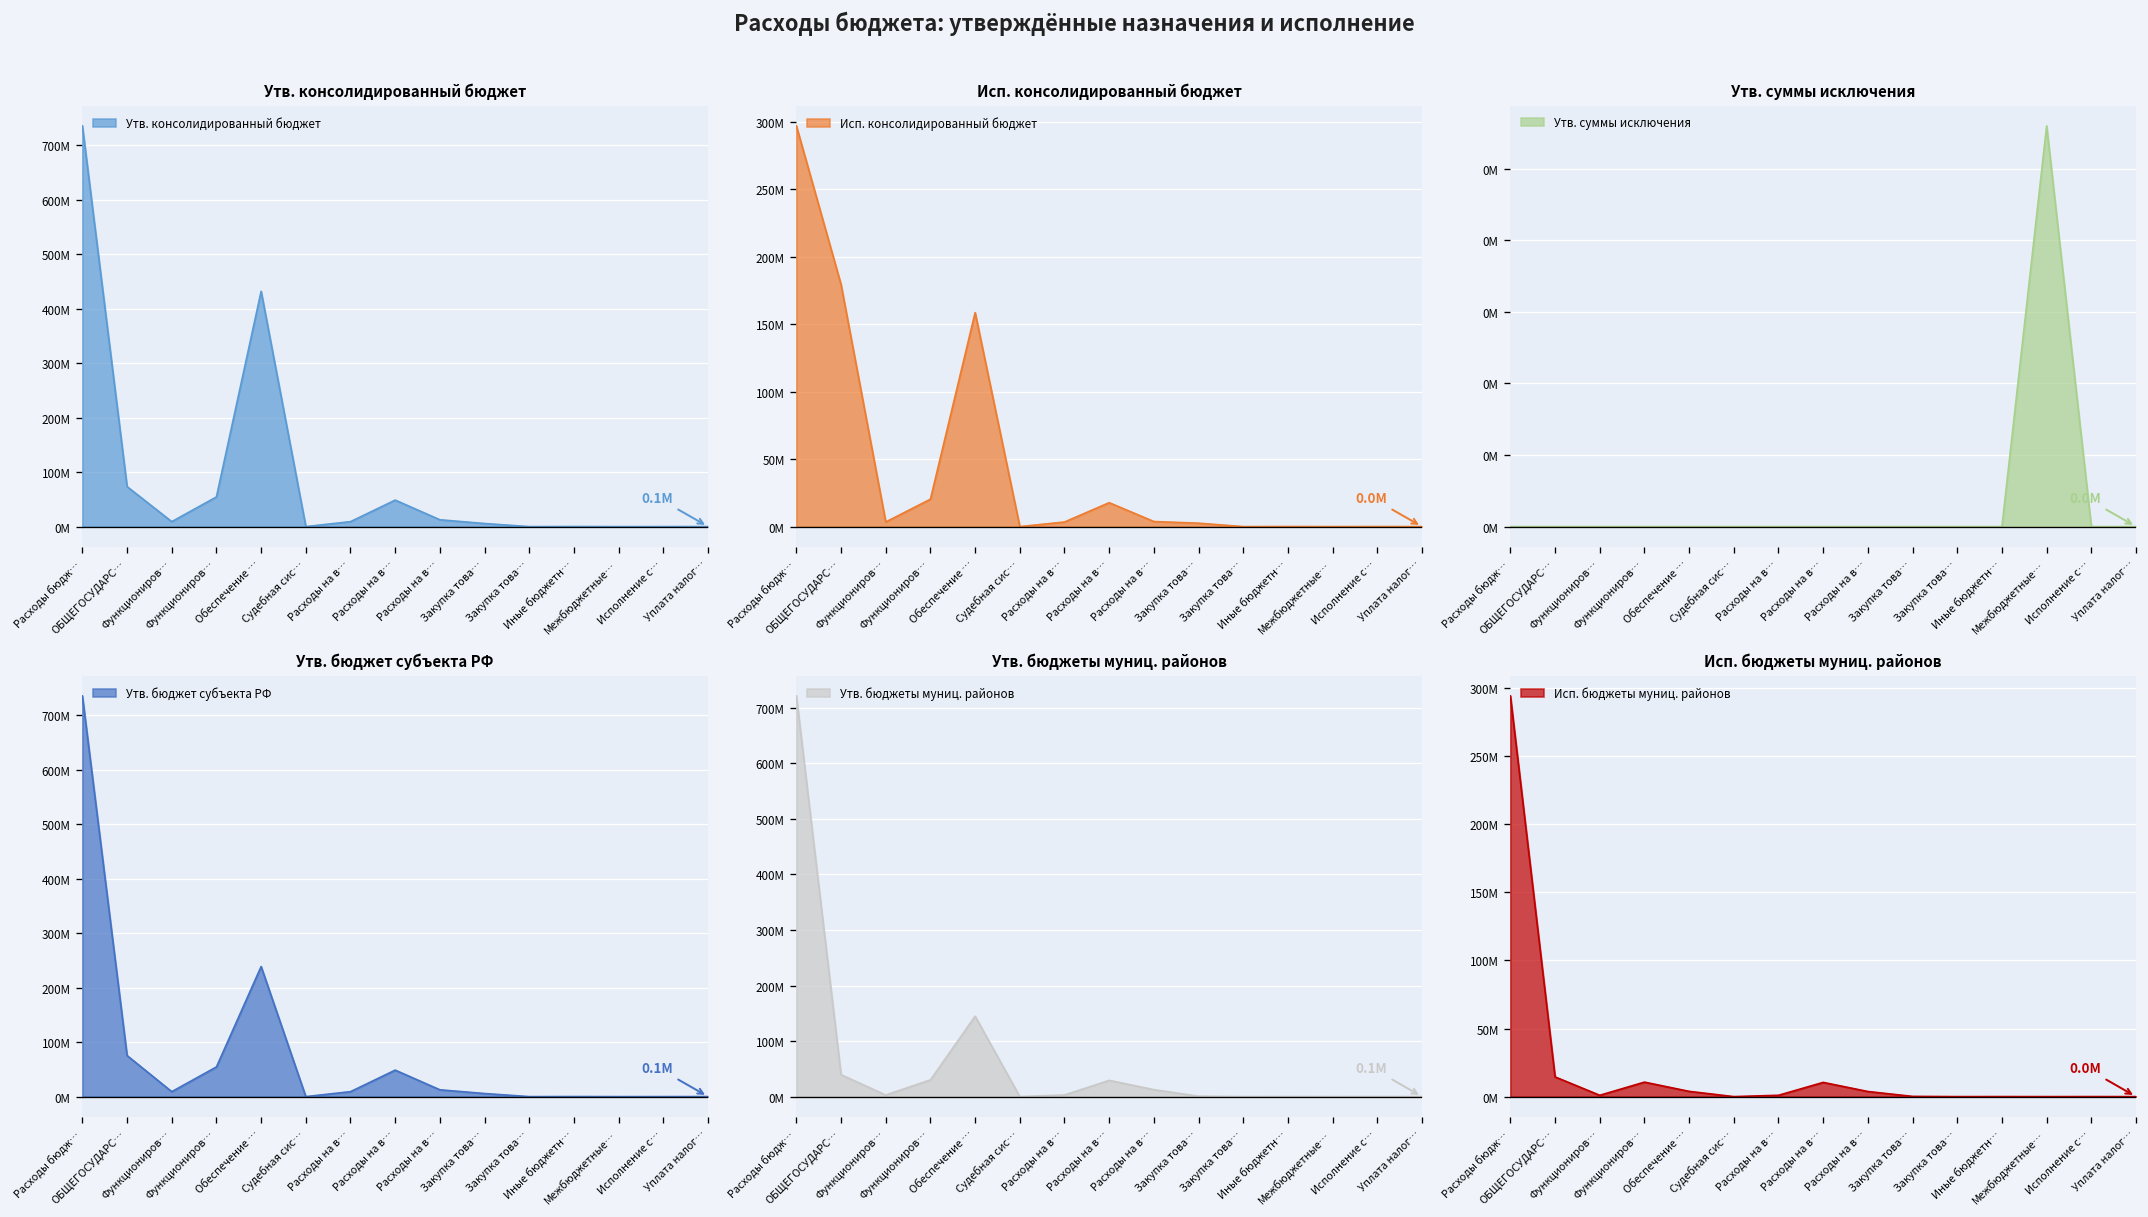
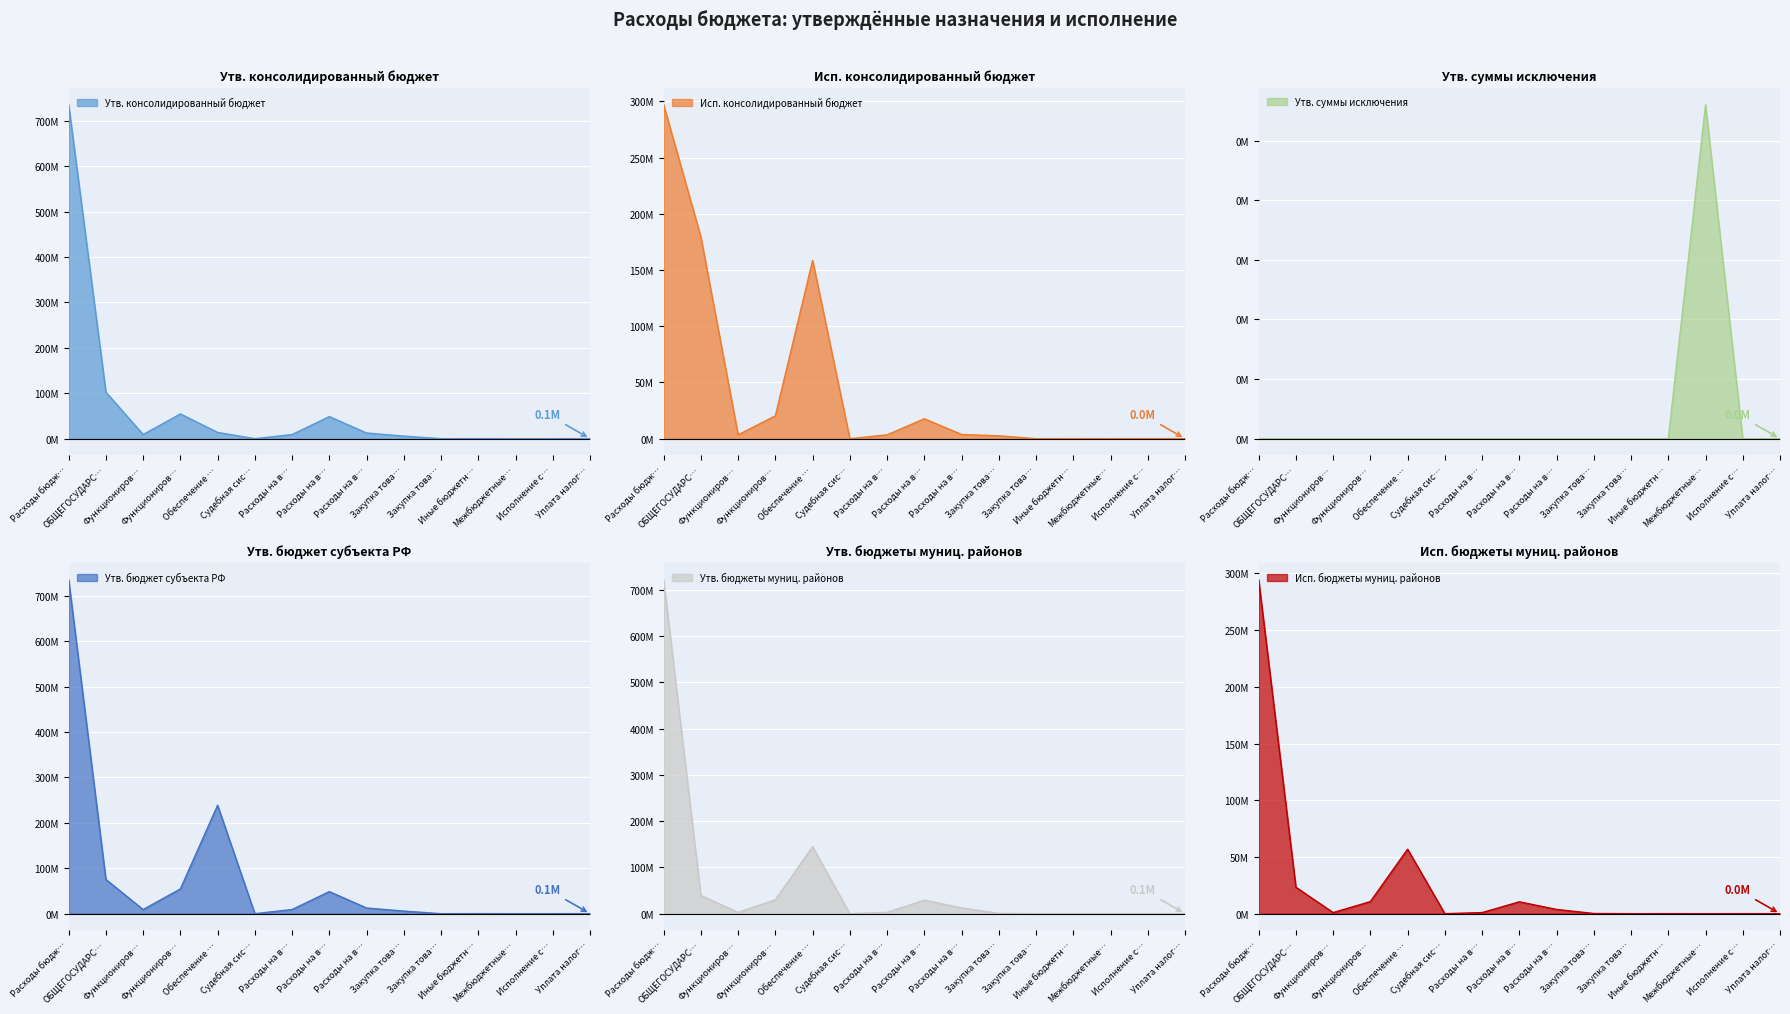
  {
    "Утв. консолидированный бюджет": {
      "Расходы бюдж…": "740000000",
-     "ОБЩЕГОСУДАРС…": "70000000",
-     "Обеспечение …": "430000000",
+     "ОБЩЕГОСУДАРС…": "100000000",
+     "Обеспечение …": "10000000",
      "Судебная сис…": "0",
      "Иные бюджетн…": "0",
      "Межбюджетные…": "0"
    },
    "Исп. консолидированный бюджет": {
      "Исполнение с…": "0.0M"
    },
    "Утв. суммы исключения": {
      "Исполнение с…": "0.0M"
    },
    "Утв. бюджет субъекта РФ": {
      "Уплата налог…": "0.1M"
    },
    "Утв. бюджеты муниц. районов": {
      "Расходы бюдж…": "720000000",
      "ОБЩЕГОСУДАРС…": "40000000",
      "Обеспечение …": "140000000",
      "Судебная сис…": "0",
      "Иные бюджетн…": "0",
      "Межбюджетные…": "0",
      "Исполнение с…": "0",
      "Уплата налог…": "0"
    },
    "Исп. бюджеты муниц. районов": {
      "Расходы бюдж…": "294000000",
-     "ОБЩЕГОСУДАРС…": "14000000",
-     "Обеспечение …": "4000000",
+     "ОБЩЕГОСУДАРС…": "23000000",
+     "Обеспечение …": "57000000",
      "Судебная сис…": "0",
      "Иные бюджетн…": "0",
      "Межбюджетные…": "0"
    }
  }
